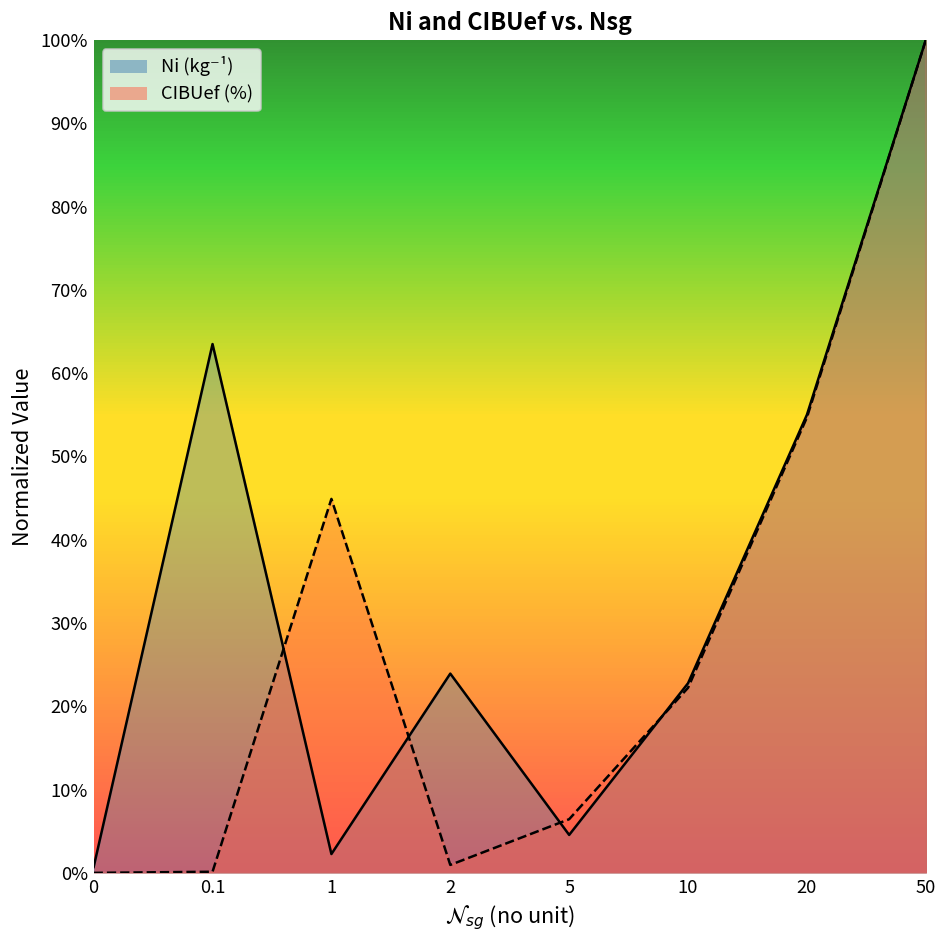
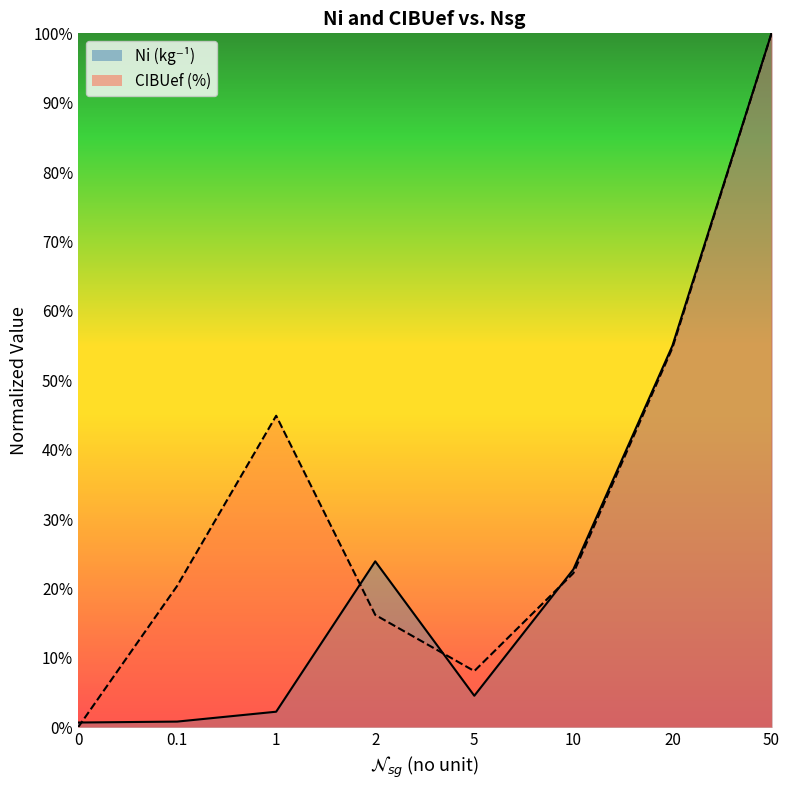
  {
    "Ni (kg⁻¹)": {
      "0": "1%",
-     "0.1": "63%",
+     "0.1": "1%",
      "1": "2%",
      "2": "24%",
      "5": "5%",
      "10": "23%"
    },
    "CIBUef (%)": {
      "0": "0%",
-     "0.1": "0%",
+     "0.1": "20%",
      "1": "45%",
-     "2": "1%",
-     "5": "6%",
+     "2": "16%",
+     "5": "8%",
      "10": "22%"
    }
  }
